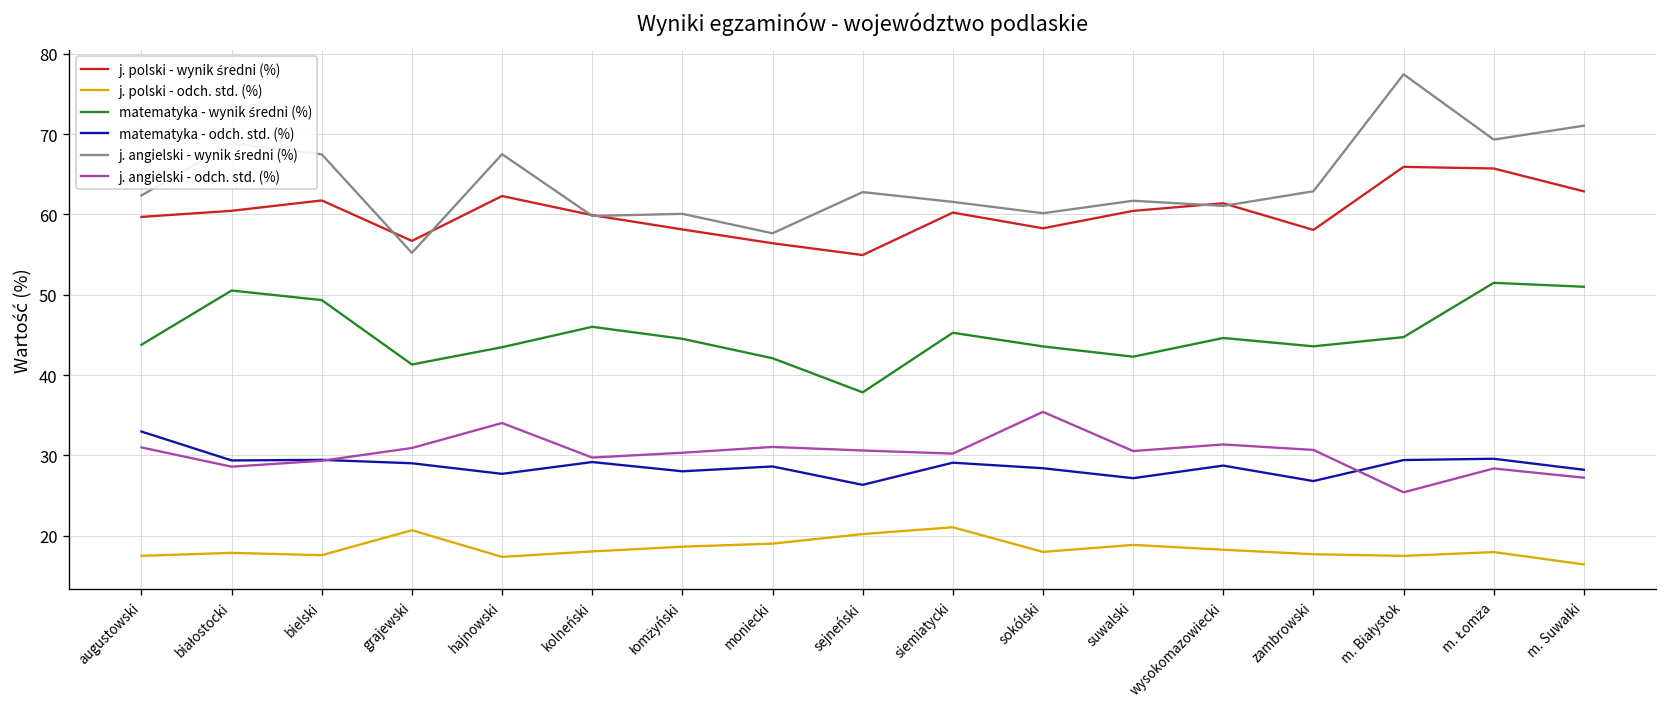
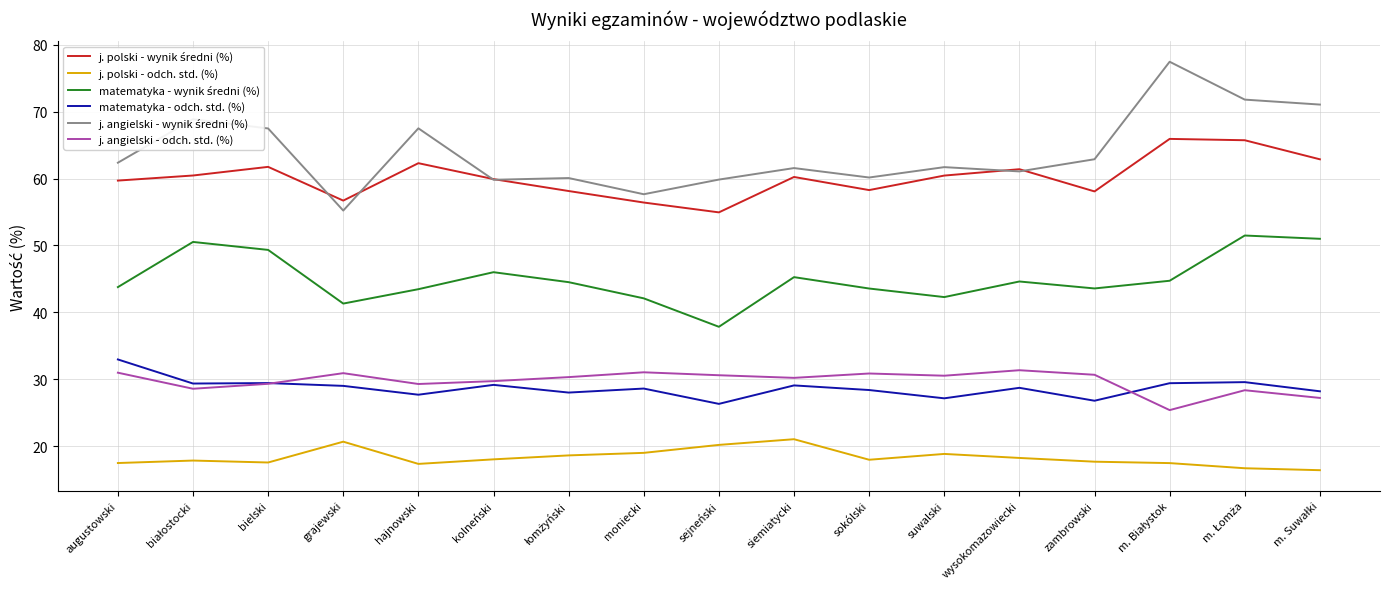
  {
    "j. polski - wynik średni (%)": {
      "augustowski": 60,
      "białostocki": 60,
      "bielski": 62,
      "grajewski": 57,
      "hajnowski": 62,
      "łomżyński": 58,
      "moniecki": 56,
      "sejneński": 55,
      "siemiatycki": 60,
      "sokólski": 58,
      "suwalski": 60,
      "zambrowski": 58,
      "m. Białystok": 66,
      "m. Łomża": 66,
      "m. Suwałki": 63
    },
    "j. polski - odch. std. (%)": {
      "augustowski": 17,
      "białostocki": 18,
      "bielski": 18,
      "grajewski": 21,
      "hajnowski": 17,
      "kolneński": 18,
      "łomżyński": 19,
      "moniecki": 19,
      "sejneński": 20,
      "siemiatycki": 21,
      "sokólski": 18,
      "suwalski": 19,
      "wysokomazowiecki": 18,
      "zambrowski": 18,
      "m. Białystok": 17,
-     "m. Łomża": 18,
+     "m. Łomża": 17,
      "m. Suwałki": 16
    },
    "matematyka - wynik średni (%)": {
      "augustowski": 44,
      "białostocki": 51,
      "bielski": 49,
      "grajewski": 41,
      "hajnowski": 43,
      "kolneński": 46,
      "łomżyński": 45,
      "moniecki": 42,
      "sejneński": 38,
      "siemiatycki": 45,
      "sokólski": 44,
      "suwalski": 42,
      "wysokomazowiecki": 45,
      "zambrowski": 44,
      "m. Białystok": 45,
      "m. Łomża": 51,
      "m. Suwałki": 51
    },
    "matematyka - odch. std. (%)": {
      "augustowski": 33,
      "białostocki": 29,
      "grajewski": 29,
      "hajnowski": 28,
      "kolneński": 29,
      "łomżyński": 28,
      "moniecki": 29,
      "sejneński": 26,
      "siemiatycki": 29,
      "sokólski": 28,
      "suwalski": 27,
      "wysokomazowiecki": 29,
      "zambrowski": 27,
      "m. Białystok": 29,
      "m. Łomża": 30,
      "m. Suwałki": 28
    },
    "j. angielski - wynik średni (%)": {
      "augustowski": 62,
      "bielski": 67,
      "grajewski": 55,
      "hajnowski": 68,
      "łomżyński": 60,
      "moniecki": 58,
-     "sejneński": 63,
+     "sejneński": 60,
      "siemiatycki": 62,
      "sokólski": 60,
      "suwalski": 62,
      "zambrowski": 63,
      "m. Białystok": 77,
-     "m. Łomża": 69,
+     "m. Łomża": 72,
      "m. Suwałki": 71
    },
    "j. angielski - odch. std. (%)": {
      "augustowski": 31,
      "białostocki": 29,
      "grajewski": 31,
-     "hajnowski": 34,
+     "hajnowski": 29,
      "kolneński": 30,
      "łomżyński": 30,
      "moniecki": 31,
      "sejneński": 31,
      "siemiatycki": 30,
-     "sokólski": 35,
+     "sokólski": 31,
      "suwalski": 31,
      "wysokomazowiecki": 31,
      "zambrowski": 31,
      "m. Białystok": 25,
      "m. Łomża": 28,
      "m. Suwałki": 27
    }
  }
